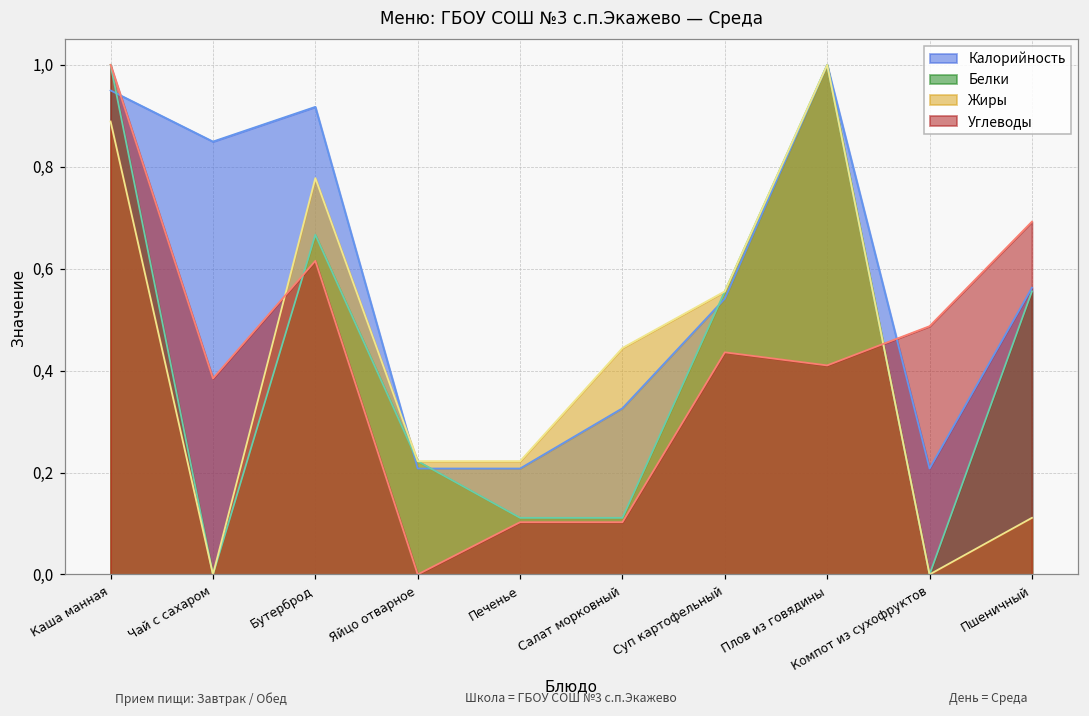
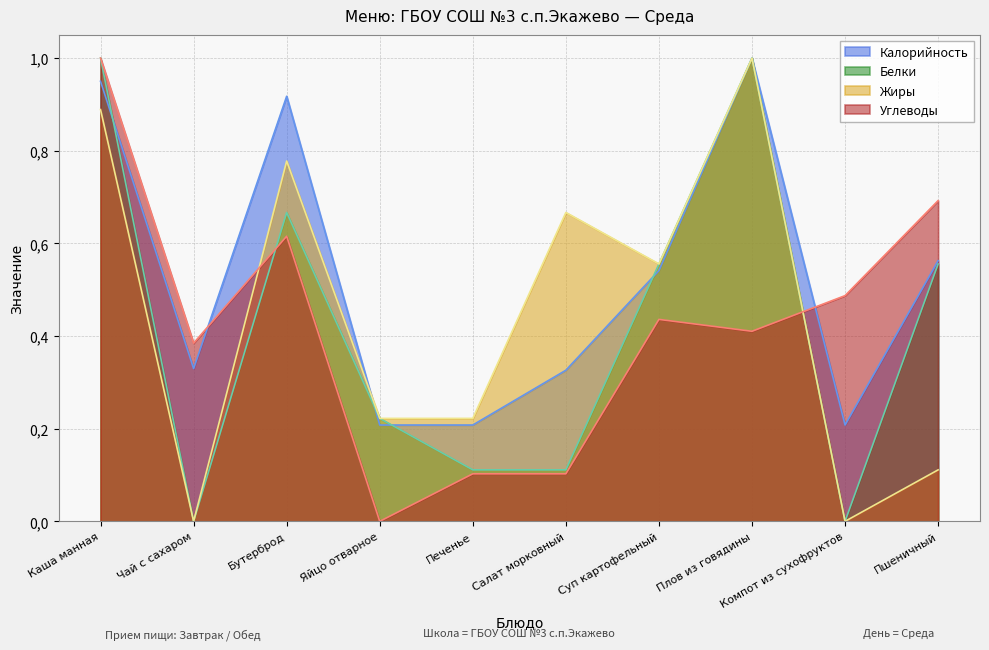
  {
    "Калорийность": {
      "Каша манная": 9.5,
-     "Чай с сахаром": 8.5,
+     "Чай с сахаром": 3.3,
      "Бутерброд": 9.2,
      "Яйцо отварное": 2.1,
      "Печенье": 2.1,
      "Салат морковный": 3.3,
      "Суп картофельный": 5.4,
      "Компот из сухофруктов": 2.1,
      "Пшеничный": 5.6
    },
    "Белки": {
      "Бутерброд": 6.7,
      "Печенье": 1.1,
      "Салат морковный": 1.1,
      "Пшеничный": 5.6
    },
    "Жиры": {
      "Каша манная": 8.9,
      "Бутерброд": 7.8,
      "Печенье": 2.2,
-     "Салат морковный": 4.4,
+     "Салат морковный": 6.7,
      "Пшеничный": 1.1
    },
    "Углеводы": {
      "Чай с сахаром": 3.8,
      "Бутерброд": 6.2,
      "Яйцо отварное": 0.0,
      "Печенье": 1.0,
      "Салат морковный": 1.0,
      "Суп картофельный": 4.4,
      "Плов из говядины": 4.1,
      "Компот из сухофруктов": 4.9,
      "Пшеничный": 6.9
    }
  }
